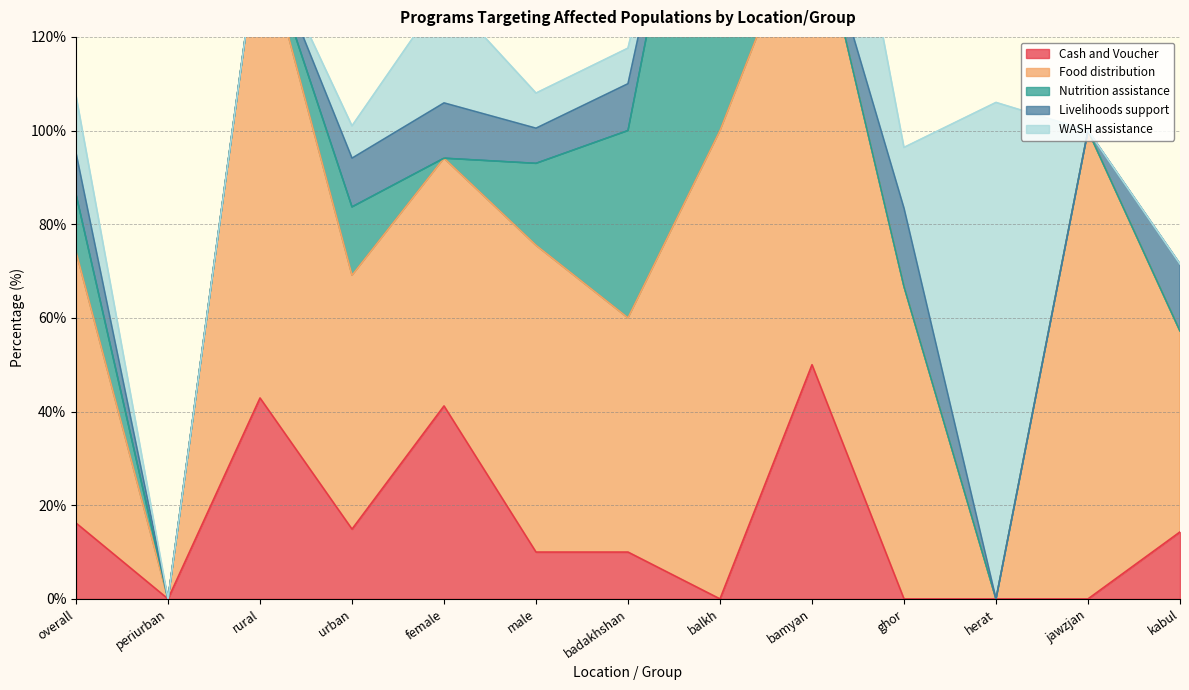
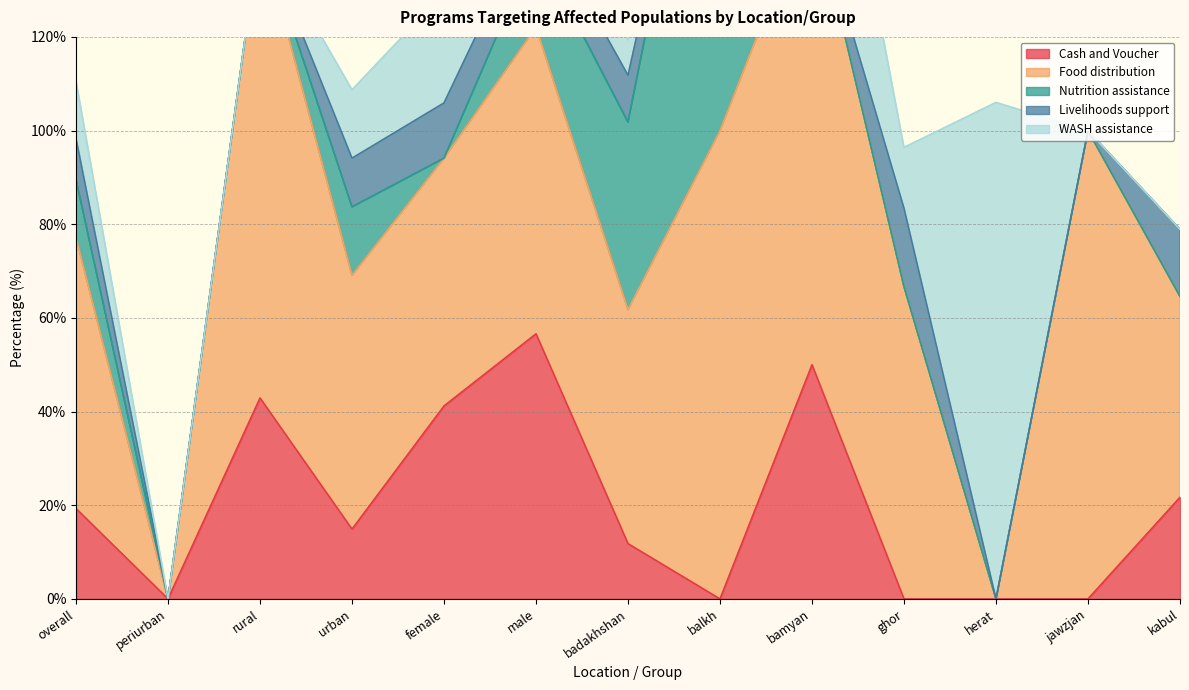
  {
    "Cash and Voucher": {
-     "overall": "16%",
+     "overall": "19%",
      "rural": "43%",
      "urban": "15%",
      "female": "41%",
-     "male": "10%",
-     "badakhshan": "10%",
+     "male": "57%",
+     "badakhshan": "12%",
      "balkh": "0%",
      "bamyan": "50%",
      "ghor": "0%",
      "jawzjan": "0%",
-     "kabul": "14%"
+     "kabul": "22%"
    },
    "Food distribution": {
      "overall": "58%",
      "urban": "54%",
      "badakhshan": "50%",
      "balkh": "100%"
    },
    "WASH assistance": {
      "overall": "12%",
-     "urban": "7%",
+     "urban": "15%",
      "badakhshan": "8%",
      "ghor": "13%",
      "herat": "106%"
    }
  }
